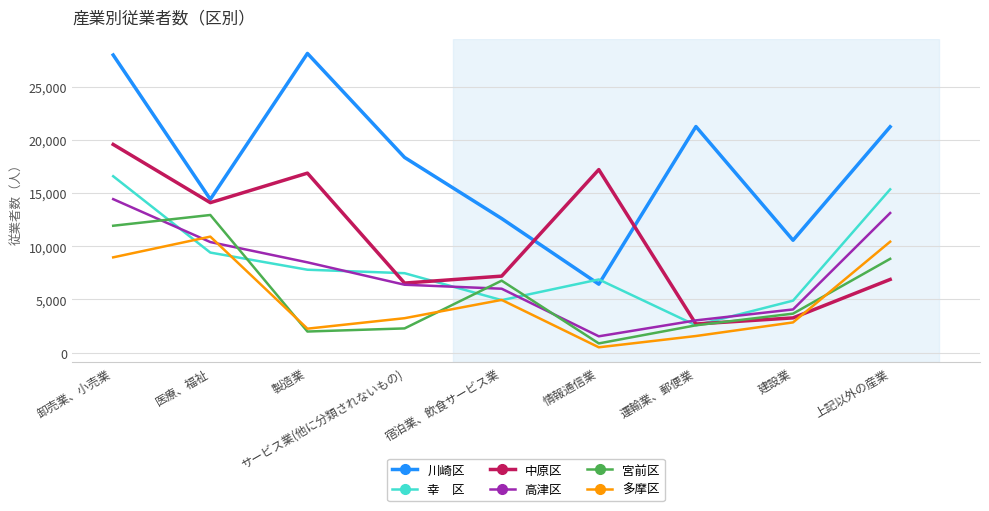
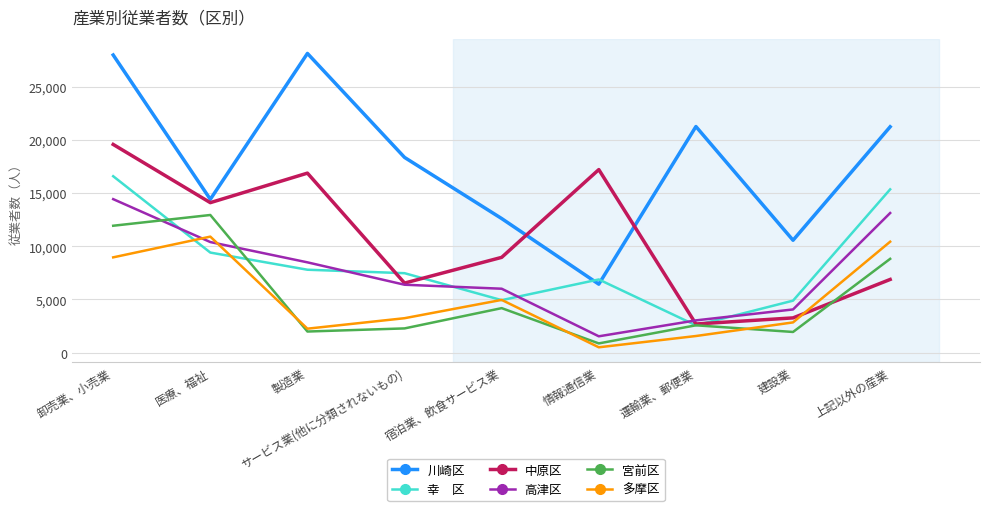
  {
    "川崎区": {
      "卸売業、小売業": "28,000",
      "医療、福祉": "14,400",
      "製造業": "28,100",
      "サービス業(他に分類されないもの)": "18,300",
      "宿泊業、飲食サービス業": "12,600",
      "情報通信業": "6,400",
      "運輸業、郵便業": "21,300",
      "建設業": "10,600",
      "上記以外の産業": "21,200"
    },
    "幸 区": {
      "卸売業、小売業": "16,600",
      "医療、福祉": "9,400",
      "製造業": "7,800",
      "サービス業(他に分類されないもの)": "7,500",
      "情報通信業": "6,900",
      "建設業": "4,900",
      "上記以外の産業": "15,300"
    },
    "中原区": {
      "卸売業、小売業": "19,600",
      "医療、福祉": "14,100",
      "製造業": "16,900",
-     "宿泊業、飲食サービス業": "7,200",
+     "宿泊業、飲食サービス業": "9,000",
      "情報通信業": "17,200",
      "建設業": "3,300",
      "上記以外の産業": "6,900"
    },
    "高津区": {
      "卸売業、小売業": "14,400",
      "医療、福祉": "10,400",
      "製造業": "8,500",
      "宿泊業、飲食サービス業": "6,000",
      "情報通信業": "1,500",
      "運輸業、郵便業": "3,000",
      "建設業": "4,100",
      "上記以外の産業": "13,100"
    },
    "宮前区": {
      "卸売業、小売業": "11,900",
      "医療、福祉": "12,900",
      "製造業": "2,000",
      "サービス業(他に分類されないもの)": "2,300",
-     "宿泊業、飲食サービス業": "6,800",
+     "宿泊業、飲食サービス業": "4,200",
      "情報通信業": "900",
-     "建設業": "3,700",
+     "建設業": "1,900",
      "上記以外の産業": "8,800"
    },
    "多摩区": {
      "卸売業、小売業": "9,000",
      "医療、福祉": "10,900",
      "製造業": "2,300",
      "サービス業(他に分類されないもの)": "3,200",
      "情報通信業": "500",
      "運輸業、郵便業": "1,600",
      "建設業": "2,800",
      "上記以外の産業": "10,400"
    }
  }
